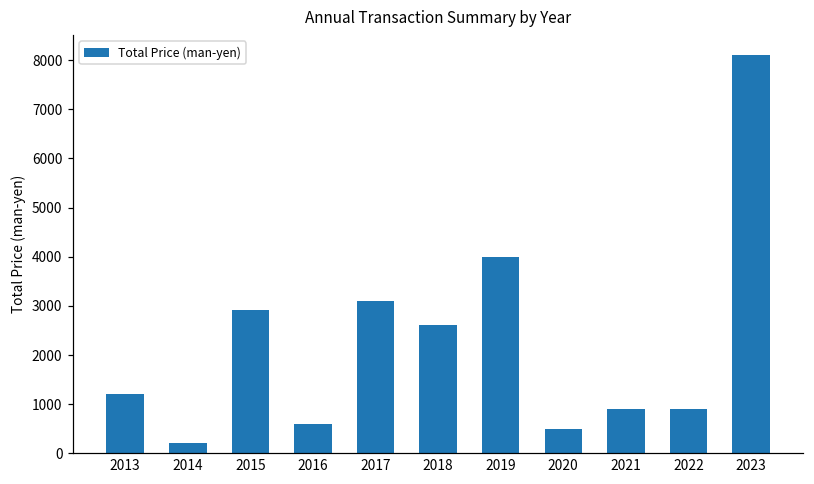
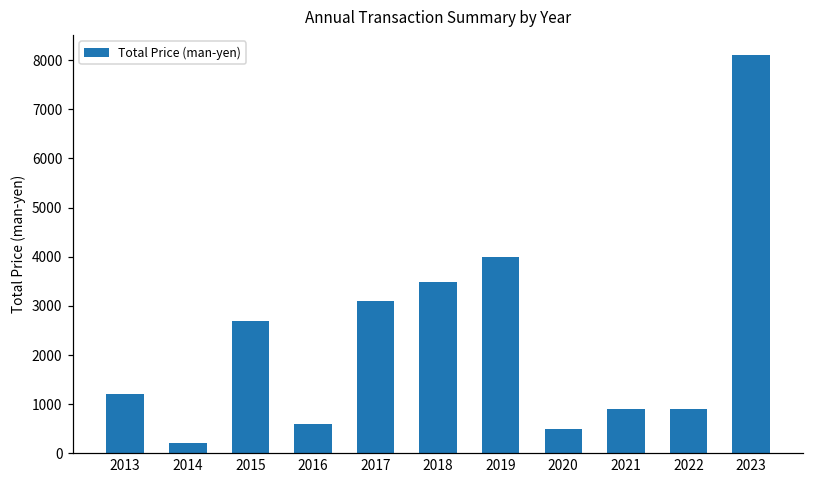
  {
    "2013": 1200,
    "2014": 200,
-   "2015": 2900,
+   "2015": 2700,
    "2016": 600,
    "2017": 3100,
-   "2018": 2600,
+   "2018": 3500,
    "2019": 4000,
    "2020": 500,
    "2021": 900,
    "2022": 900,
    "2023": 8100
  }
